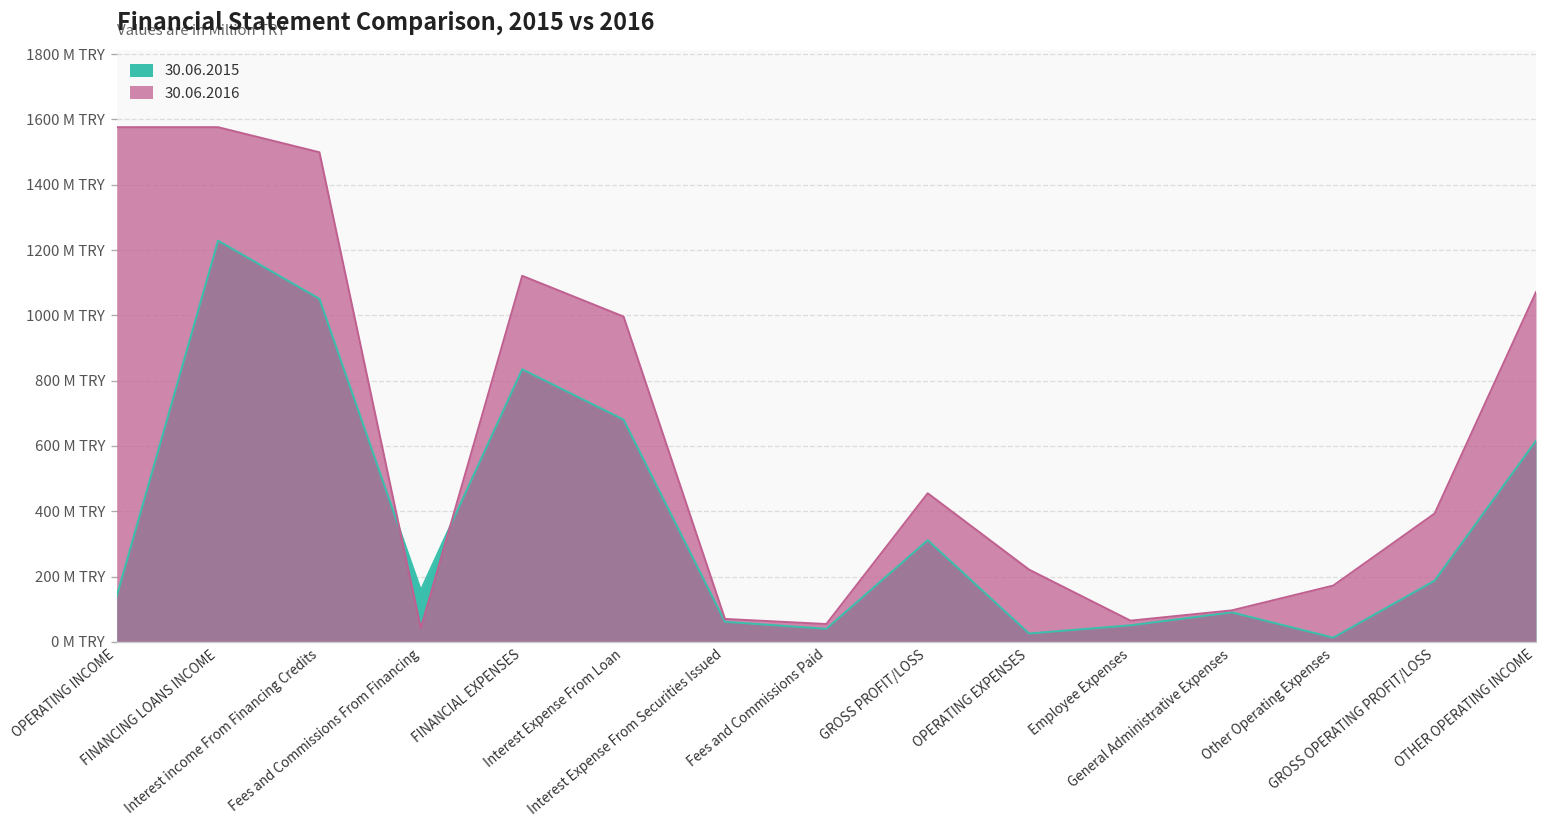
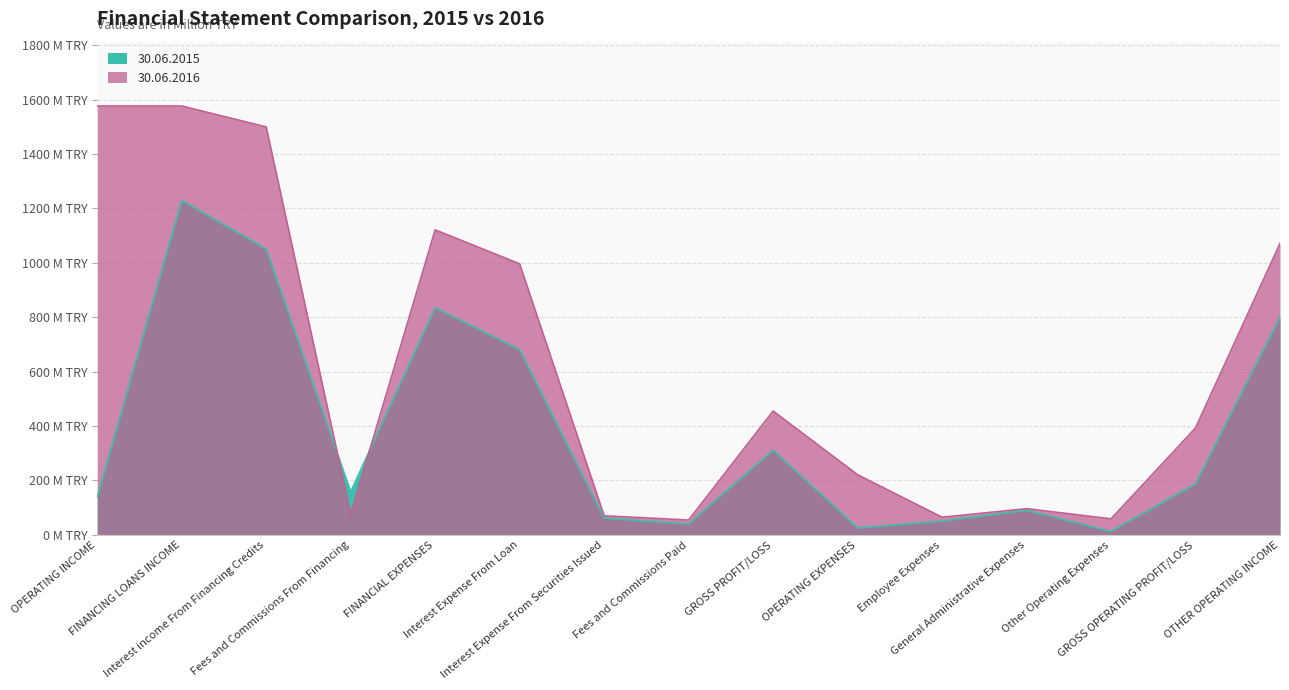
  {
    "30.06.2015": {
      "OPERATING INCOME": "140 M TRY",
      "FINANCING LOANS INCOME": "1230 M TRY",
      "Interest income From Financing Credits": "1050 M TRY",
      "Fees and Commissions From Financing": "160 M TRY",
      "FINANCIAL EXPENSES": "830 M TRY",
      "Interest Expense From Loan": "680 M TRY",
      "Fees and Commissions Paid": "40 M TRY",
      "GROSS PROFIT/LOSS": "310 M TRY",
      "OPERATING EXPENSES": "30 M TRY",
      "Employee Expenses": "50 M TRY",
      "Other Operating Expenses": "10 M TRY",
      "GROSS OPERATING PROFIT/LOSS": "190 M TRY",
-     "OTHER OPERATING INCOME": "620 M TRY"
+     "OTHER OPERATING INCOME": "800 M TRY"
    },
    "30.06.2016": {
      "OPERATING INCOME": "1580 M TRY",
      "FINANCING LOANS INCOME": "1580 M TRY",
      "Interest income From Financing Credits": "1500 M TRY",
-     "Fees and Commissions From Financing": "40 M TRY",
+     "Fees and Commissions From Financing": "80 M TRY",
      "FINANCIAL EXPENSES": "1120 M TRY",
      "Interest Expense From Loan": "1000 M TRY",
      "Fees and Commissions Paid": "50 M TRY",
      "GROSS PROFIT/LOSS": "460 M TRY",
      "OPERATING EXPENSES": "220 M TRY",
      "Employee Expenses": "60 M TRY",
-     "Other Operating Expenses": "170 M TRY",
+     "Other Operating Expenses": "60 M TRY",
      "GROSS OPERATING PROFIT/LOSS": "390 M TRY",
      "OTHER OPERATING INCOME": "1070 M TRY"
    }
  }
